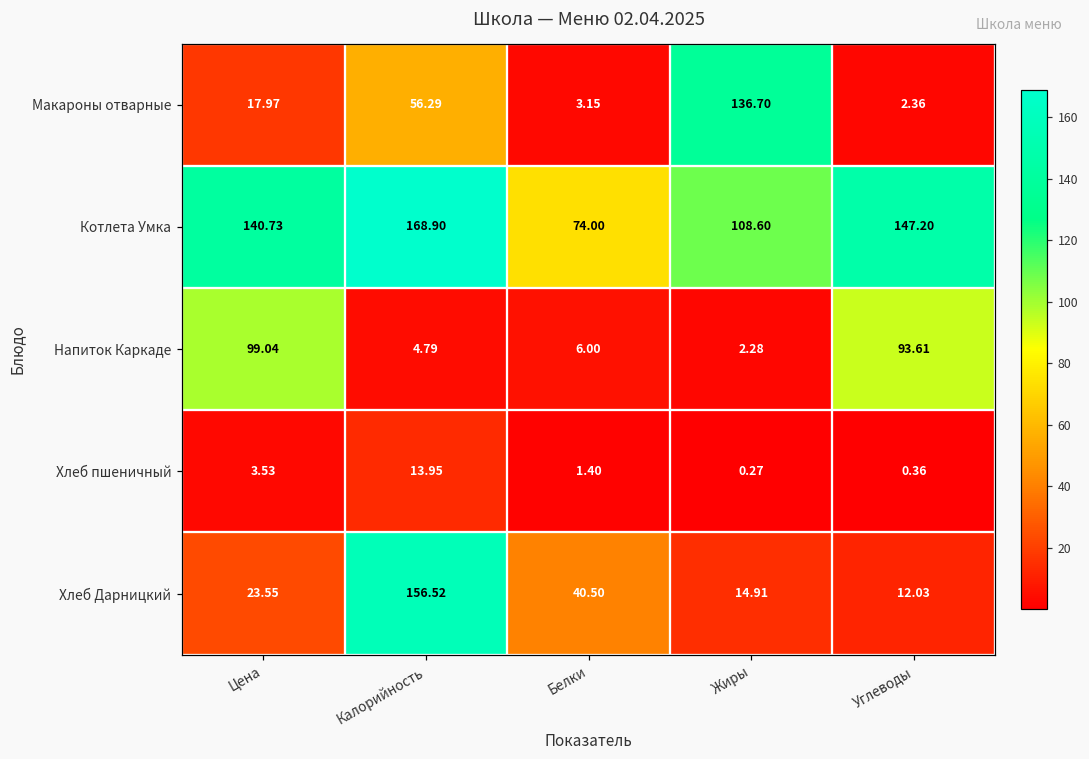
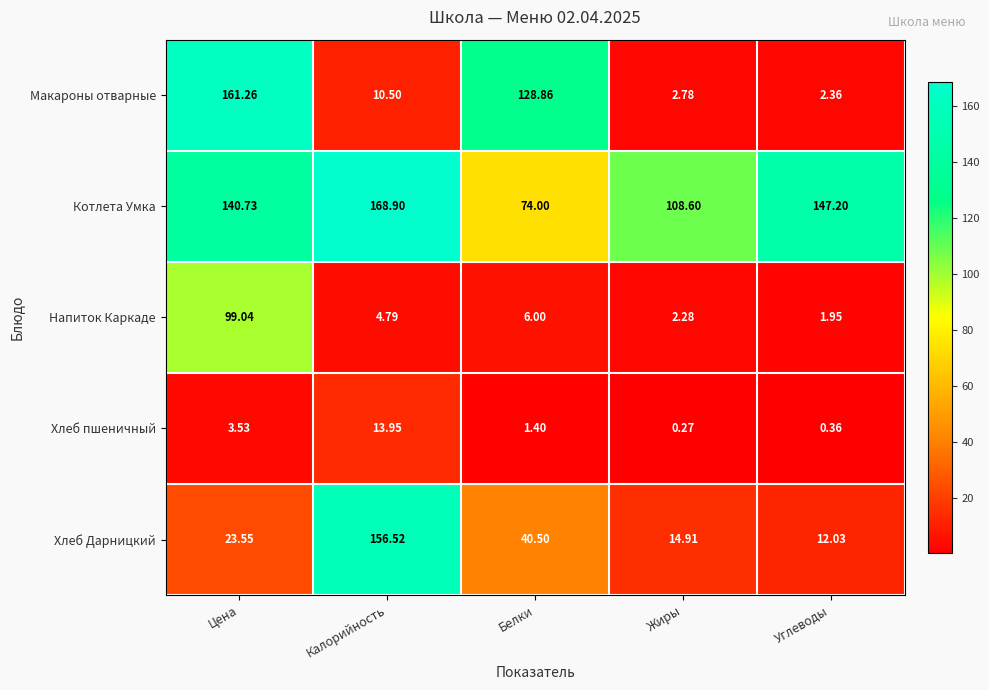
  {
    "Макароны отварные": {
-     "Цена": 17.97,
-     "Калорийность": 56.29,
-     "Белки": 3.15,
-     "Жиры": 136.70,
+     "Цена": 161.26,
+     "Калорийность": 10.50,
+     "Белки": 128.86,
+     "Жиры": 2.78,
      "Углеводы": 2.36
    },
    "Котлета Умка": {
      "Цена": 140.73,
      "Калорийность": 168.90,
      "Белки": 74.00,
      "Жиры": 108.60,
      "Углеводы": 147.20
    },
    "Напиток Каркаде": {
      "Цена": 99.04,
      "Калорийность": 4.79,
      "Белки": 6.00,
      "Жиры": 2.28,
-     "Углеводы": 93.61
+     "Углеводы": 1.95
    },
    "Хлеб пшеничный": {
      "Цена": 3.53,
      "Калорийность": 13.95,
      "Белки": 1.40,
      "Жиры": 0.27,
      "Углеводы": 0.36
    },
    "Хлеб Дарницкий": {
      "Цена": 23.55,
      "Калорийность": 156.52,
      "Белки": 40.50,
      "Жиры": 14.91,
      "Углеводы": 12.03
    }
  }
